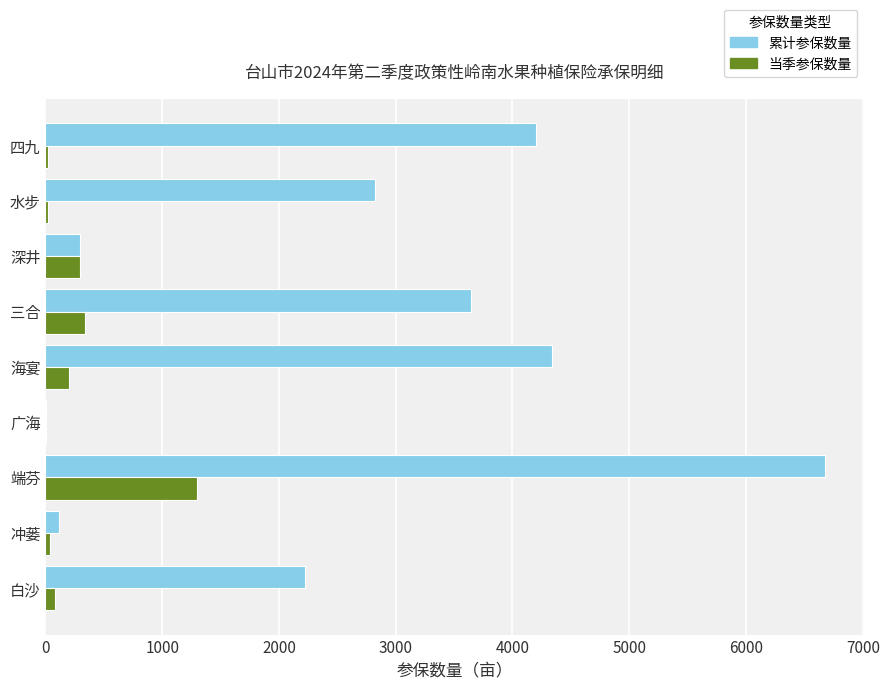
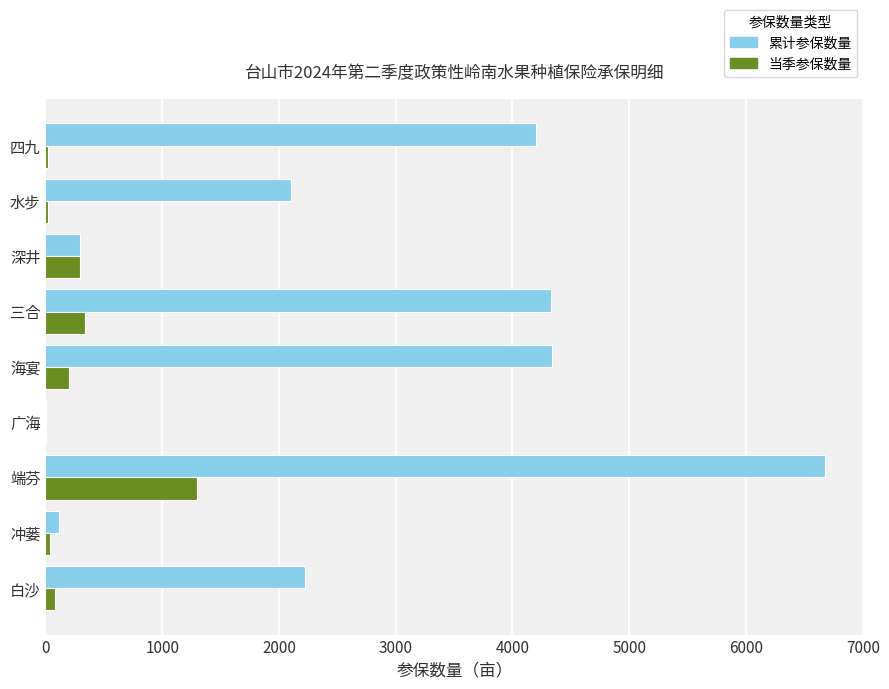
  {
    "累计参保数量": {
      "四九": 4200,
-     "水步": 2830,
+     "水步": 2110,
      "深井": 300,
-     "三合": 3640,
+     "三合": 4330,
      "海宴": 4340,
      "端芬": 6680,
      "冲蒌": 120,
      "白沙": 2220
    },
    "当季参保数量": {
      "水步": 20,
      "深井": 300,
      "三合": 340,
      "海宴": 200,
      "端芬": 1300,
      "冲蒌": 40,
      "白沙": 90
    }
  }
